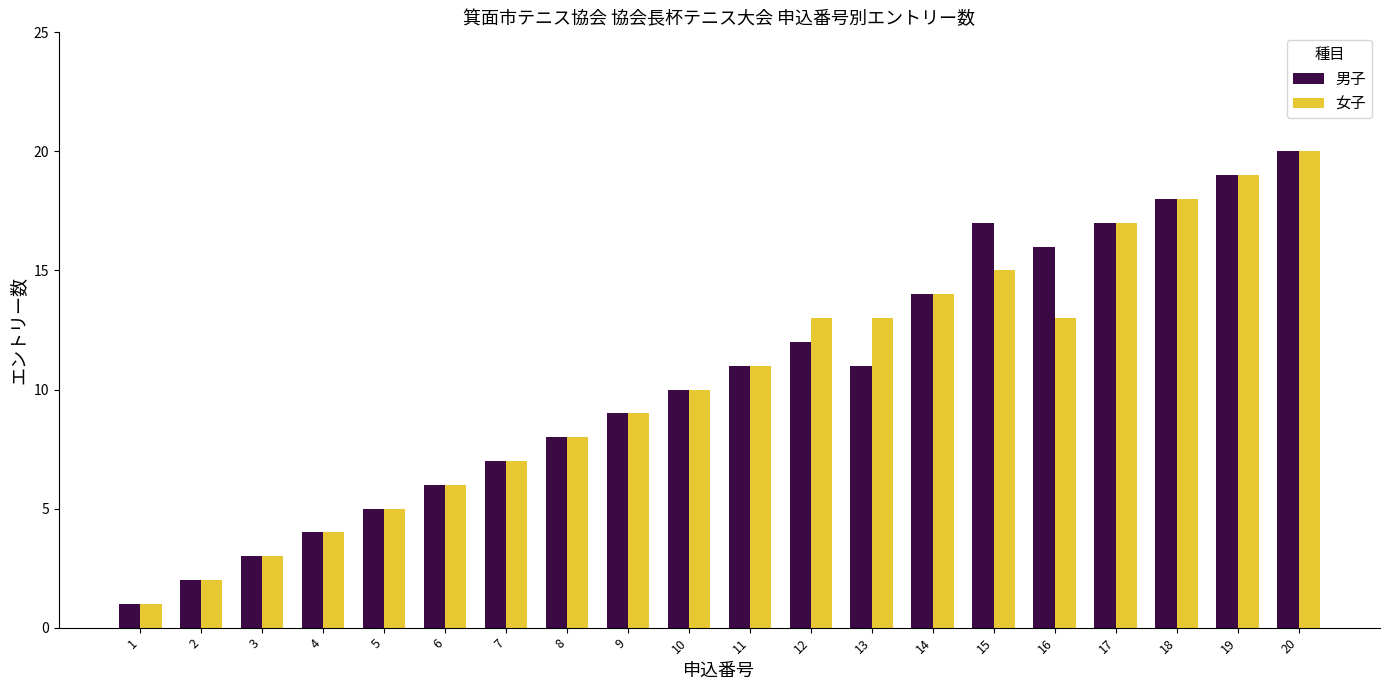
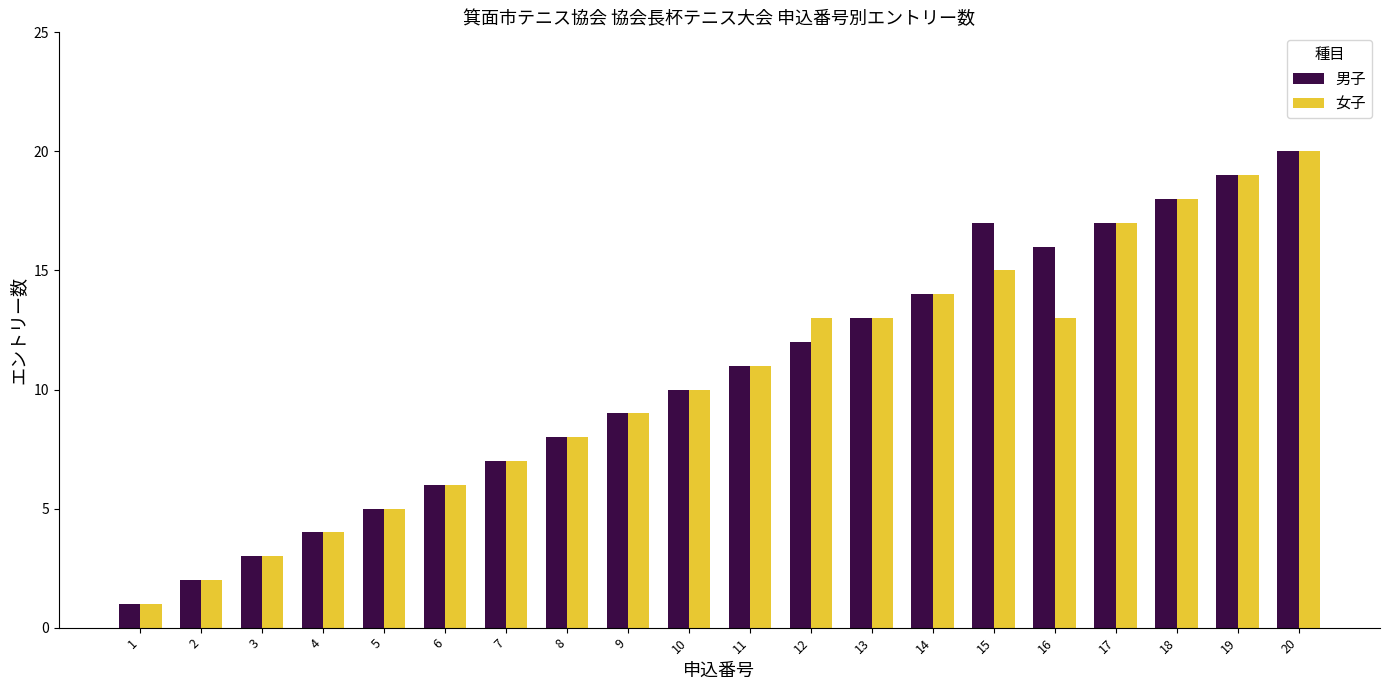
  {
    "男子": {
      "1": 1,
      "2": 2,
      "3": 3,
      "4": 4,
      "5": 5,
      "6": 6,
      "7": 7,
      "8": 8,
      "9": 9,
      "10": 10,
      "11": 11,
      "12": 12,
-     "13": 11,
+     "13": 13,
      "14": 14,
      "15": 17,
      "16": 16,
      "17": 17,
      "18": 18,
      "19": 19,
      "20": 20
    },
    "女子": {
      "1": 1,
      "2": 2,
      "3": 3,
      "4": 4,
      "5": 5,
      "6": 6,
      "7": 7,
      "8": 8,
      "9": 9,
      "10": 10,
      "11": 11,
      "12": 13,
      "13": 13,
      "14": 14,
      "15": 15,
      "16": 13,
      "17": 17,
      "18": 18,
      "19": 19,
      "20": 20
    }
  }
